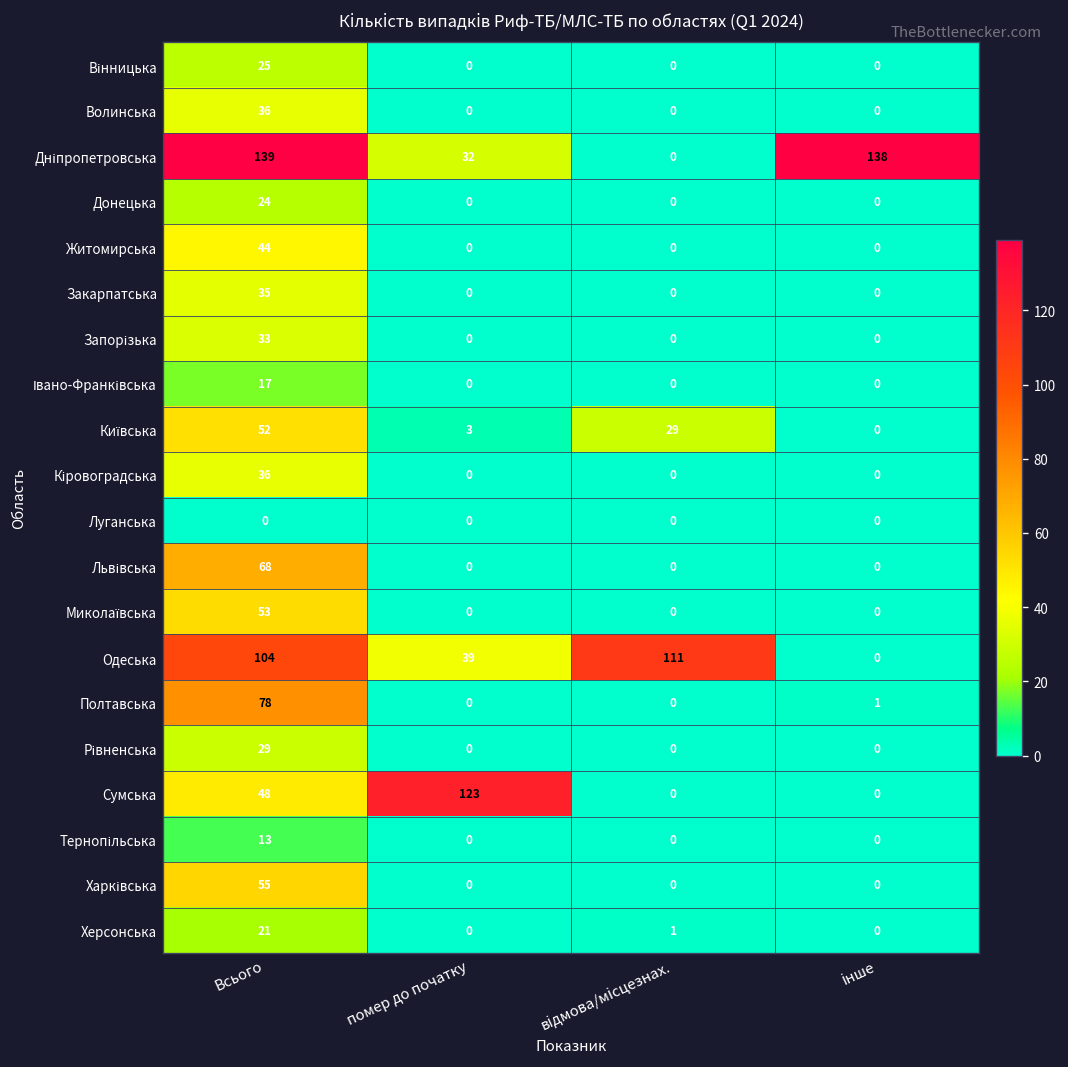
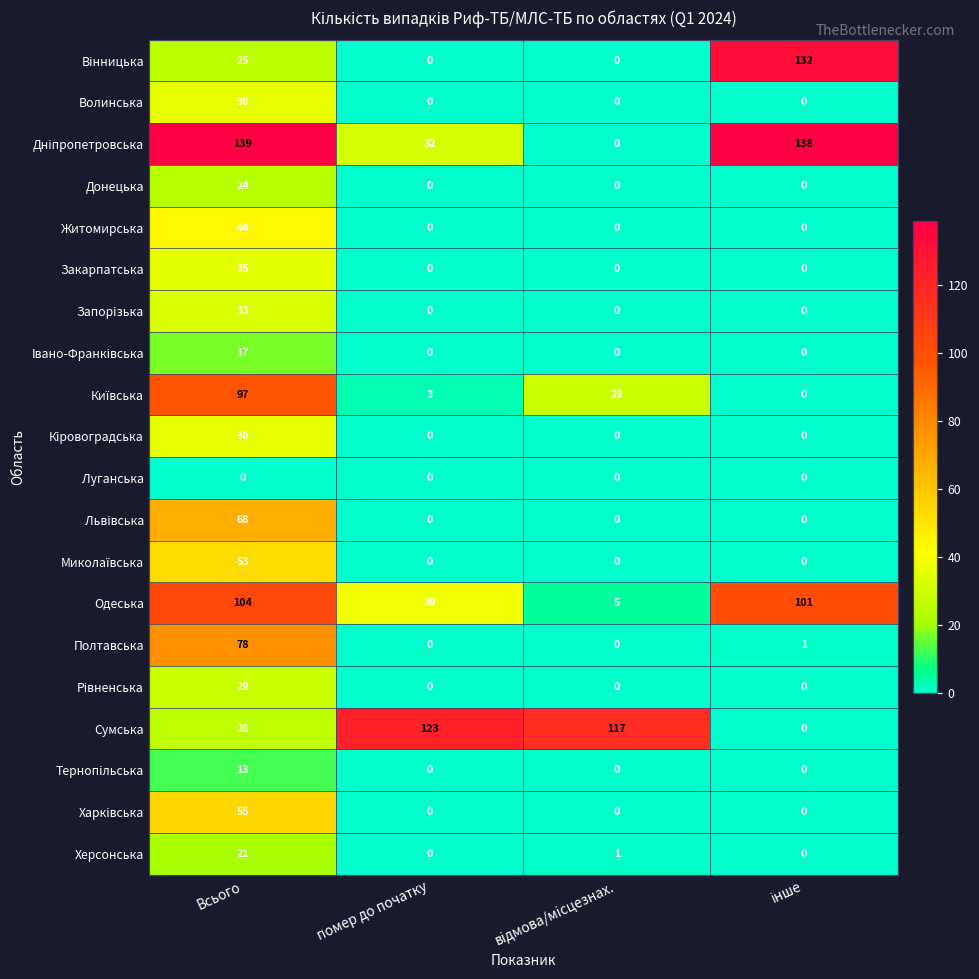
  {
    "Вінницька": {
      "Всього": 25,
      "помер до початку": 0,
      "відмова/місцезнах.": 0,
-     "інше": 0
+     "інше": 132
    },
    "Волинська": {
      "Всього": 36,
      "помер до початку": 0,
      "відмова/місцезнах.": 0,
      "інше": 0
    },
    "Дніпропетровська": {
      "Всього": 139,
      "помер до початку": 32,
      "відмова/місцезнах.": 0,
      "інше": 138
    },
    "Донецька": {
      "Всього": 24,
      "помер до початку": 0,
      "відмова/місцезнах.": 0,
      "інше": 0
    },
    "Житомирська": {
      "Всього": 44,
      "помер до початку": 0,
      "відмова/місцезнах.": 0,
      "інше": 0
    },
    "Закарпатська": {
      "Всього": 35,
      "помер до початку": 0,
      "відмова/місцезнах.": 0,
      "інше": 0
    },
    "Запорізька": {
      "Всього": 33,
      "помер до початку": 0,
      "відмова/місцезнах.": 0,
      "інше": 0
    },
    "Івано-Франківська": {
      "Всього": 17,
      "помер до початку": 0,
      "відмова/місцезнах.": 0,
      "інше": 0
    },
    "Київська": {
-     "Всього": 52,
+     "Всього": 97,
      "помер до початку": 3,
      "відмова/місцезнах.": 29,
      "інше": 0
    },
    "Кіровоградська": {
      "Всього": 36,
      "помер до початку": 0,
      "відмова/місцезнах.": 0,
      "інше": 0
    },
    "Луганська": {
      "Всього": 0,
      "помер до початку": 0,
      "відмова/місцезнах.": 0,
      "інше": 0
    },
    "Львівська": {
      "Всього": 68,
      "помер до початку": 0,
      "відмова/місцезнах.": 0,
      "інше": 0
    },
    "Миколаївська": {
      "Всього": 53,
      "помер до початку": 0,
      "відмова/місцезнах.": 0,
      "інше": 0
    },
    "Одеська": {
      "Всього": 104,
      "помер до початку": 39,
-     "відмова/місцезнах.": 111,
-     "інше": 0
+     "відмова/місцезнах.": 5,
+     "інше": 101
    },
    "Полтавська": {
      "Всього": 78,
      "помер до початку": 0,
      "відмова/місцезнах.": 0,
      "інше": 1
    },
    "Рівненська": {
      "Всього": 29,
      "помер до початку": 0,
      "відмова/місцезнах.": 0,
      "інше": 0
    },
    "Сумська": {
-     "Всього": 48,
+     "Всього": 26,
      "помер до початку": 123,
-     "відмова/місцезнах.": 0,
+     "відмова/місцезнах.": 117,
      "інше": 0
    },
    "Тернопільська": {
      "Всього": 13,
      "помер до початку": 0,
      "відмова/місцезнах.": 0,
      "інше": 0
    },
    "Харківська": {
      "Всього": 55,
      "помер до початку": 0,
      "відмова/місцезнах.": 0,
      "інше": 0
    },
    "Херсонська": {
      "Всього": 21,
      "помер до початку": 0,
      "відмова/місцезнах.": 1,
      "інше": 0
    }
  }
